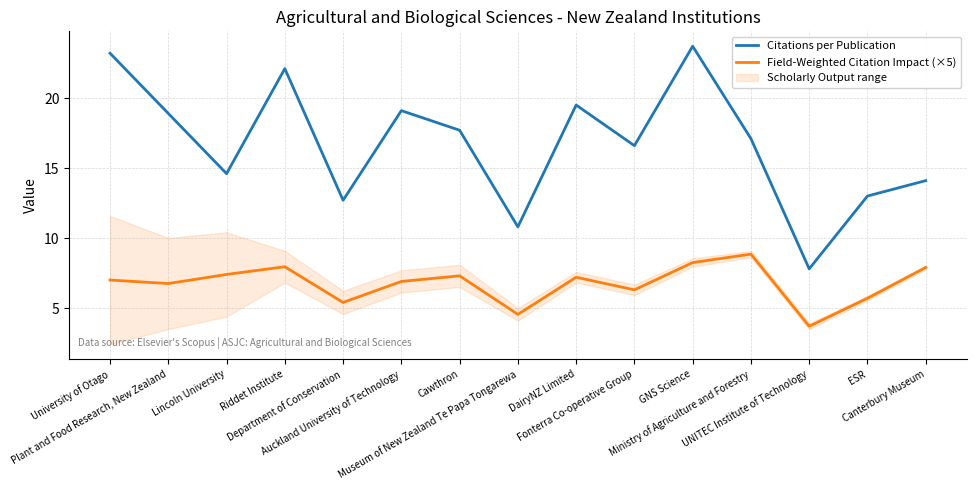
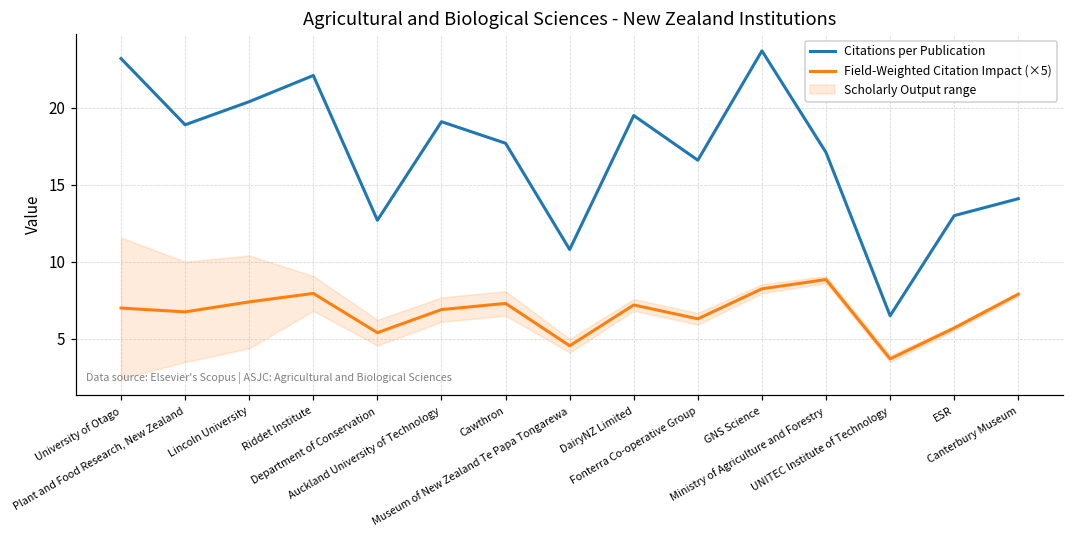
  {
    "Citations per Publication": {
      "University of Otago": 23.2,
      "Plant and Food Research, New Zealand": 18.9,
-     "Lincoln University": 14.6,
+     "Lincoln University": 20.4,
      "Riddet Institute": 22.1,
      "Department of Conservation": 12.7,
      "Auckland University of Technology": 19.1,
      "Cawthron": 17.7,
      "Museum of New Zealand Te Papa Tongarewa": 10.8,
      "DairyNZ Limited": 19.5,
      "Fonterra Co-operative Group": 16.6,
      "GNS Science": 23.7,
      "Ministry of Agriculture and Forestry": 17.1,
-     "UNITEC Institute of Technology": 7.8,
+     "UNITEC Institute of Technology": 6.5,
      "ESR": 13.0,
      "Canterbury Museum": 14.1
    }
  }
